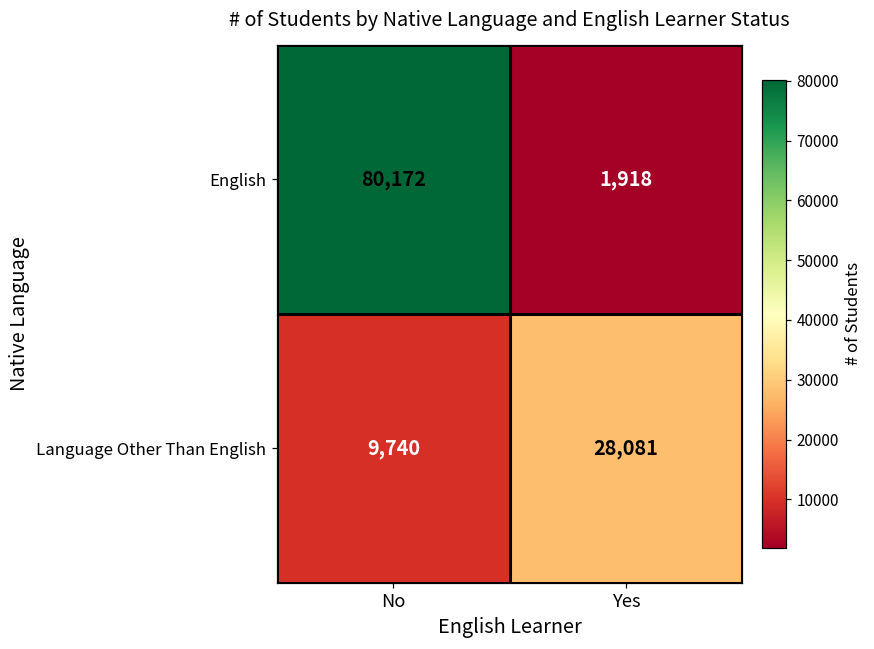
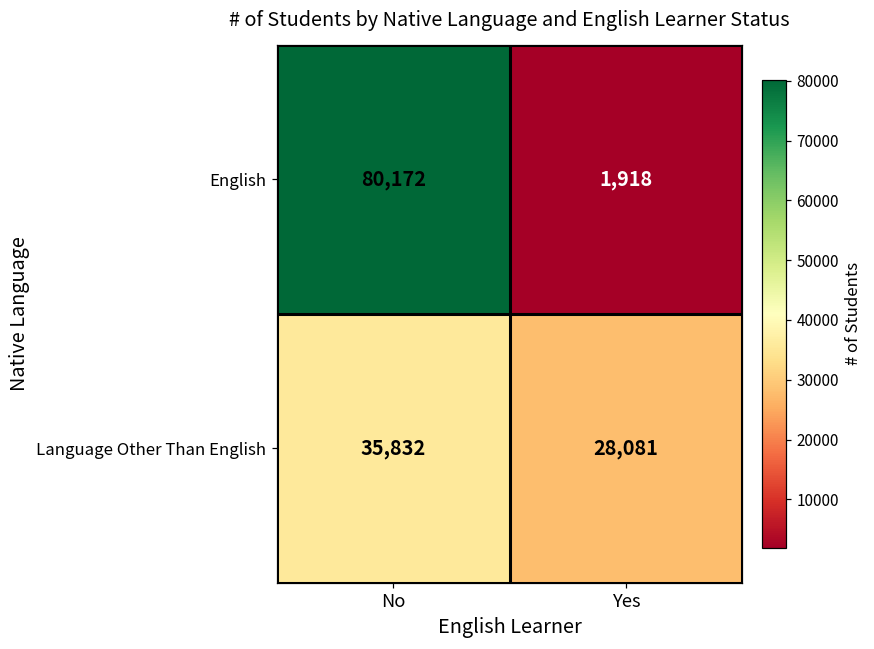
  {
    "English": {
      "No": "80,172",
      "Yes": "1,918"
    },
    "Language Other Than English": {
-     "No": "9,740",
+     "No": "35,832",
      "Yes": "28,081"
    }
  }
